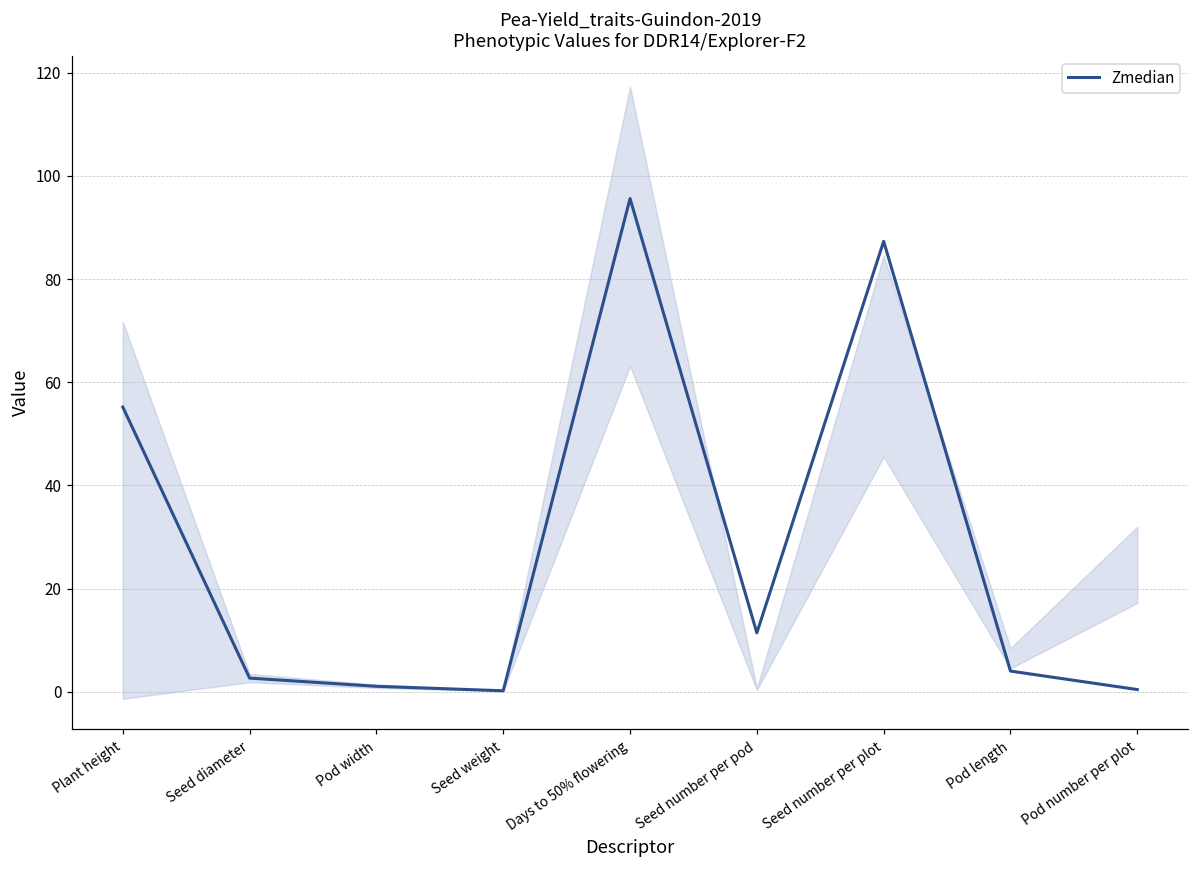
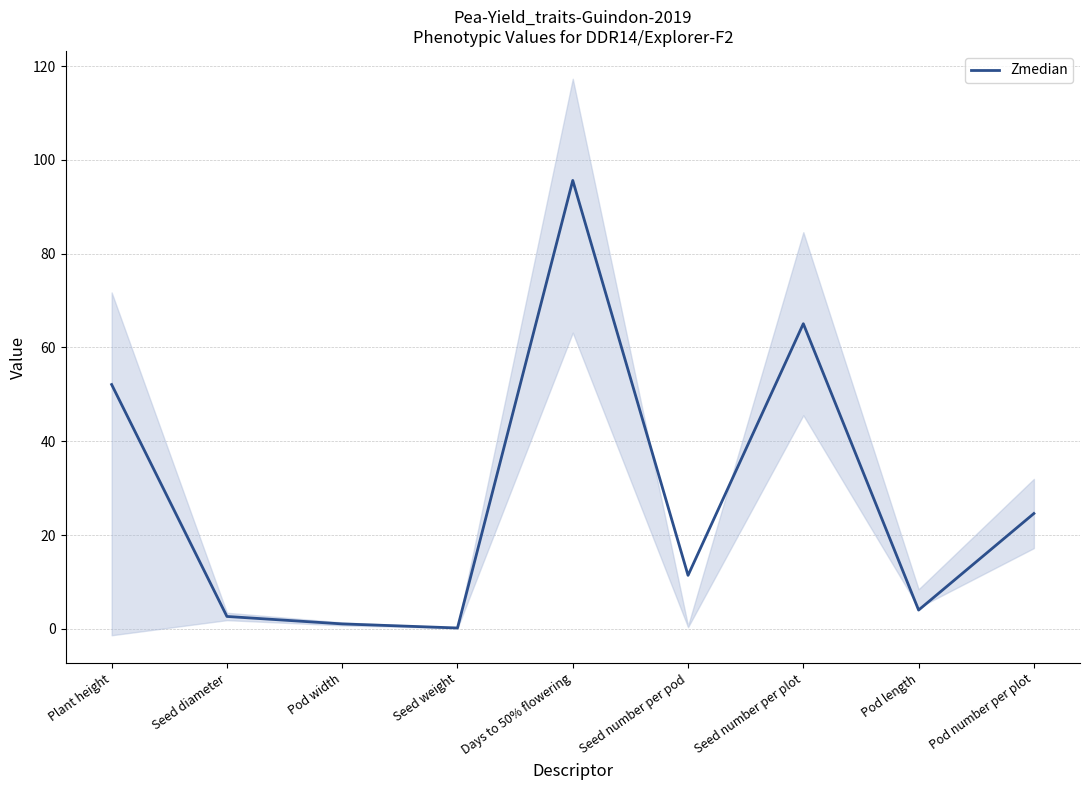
  {
    "Zmedian": {
-     "Plant height": 55,
+     "Plant height": 52,
      "Seed diameter": 3,
      "Days to 50% flowering": 96,
      "Seed number per pod": 11,
-     "Seed number per plot": 87,
+     "Seed number per plot": 65,
      "Pod length": 4,
-     "Pod number per plot": 0
+     "Pod number per plot": 25
    }
  }
